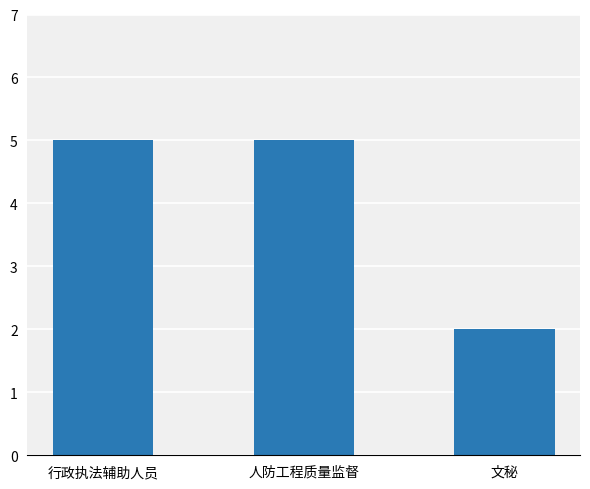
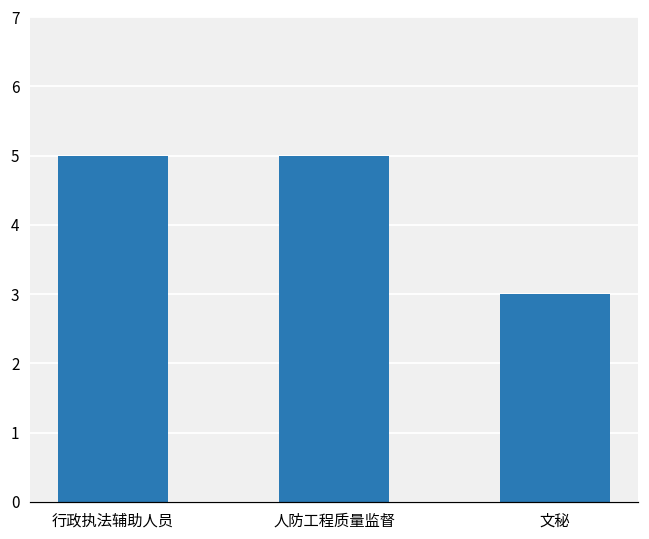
  {
    "行政执法辅助人员": 5,
    "人防工程质量监督": 5,
-   "文秘": 2
+   "文秘": 3
  }
